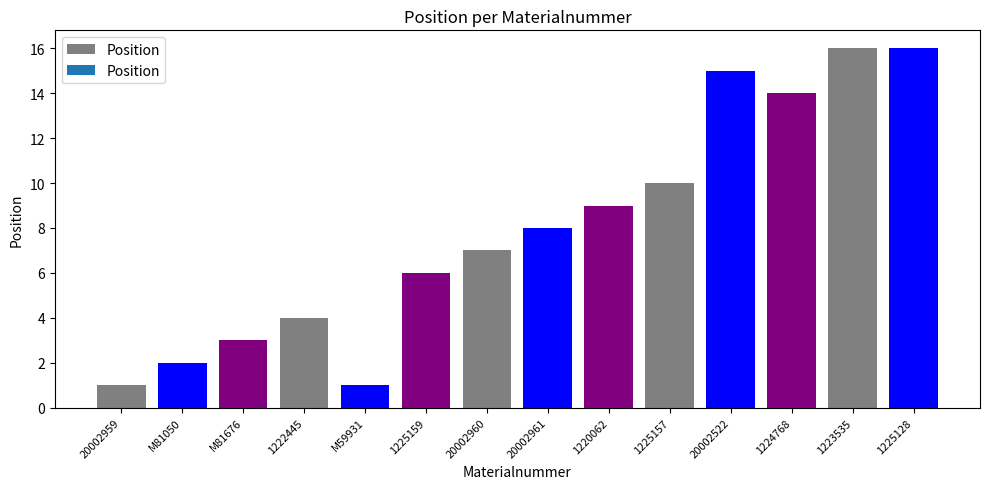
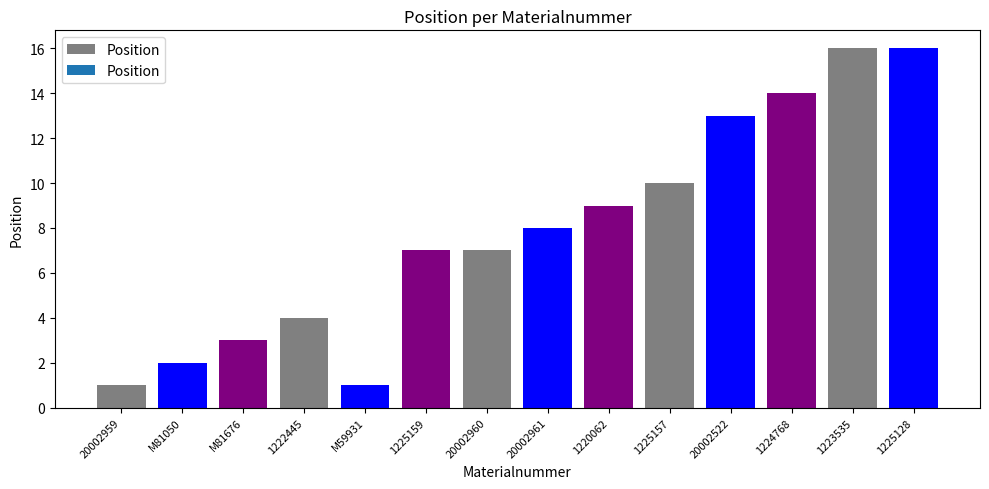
  {
    "20002959": 1,
    "M81050": 2,
    "M81676": 3,
    "1222445": 4,
    "M59931": 1,
-   "1225159": 6,
+   "1225159": 7,
    "20002960": 7,
    "20002961": 8,
    "1220062": 9,
    "1225157": 10,
-   "20002522": 15,
+   "20002522": 13,
    "1224768": 14,
    "1223535": 16,
    "1225128": 16
  }
